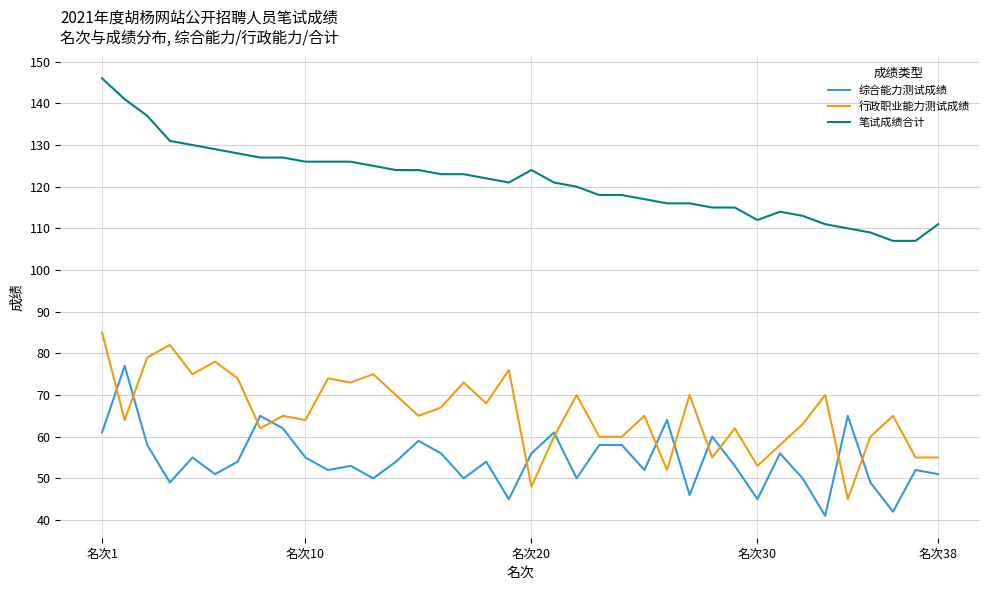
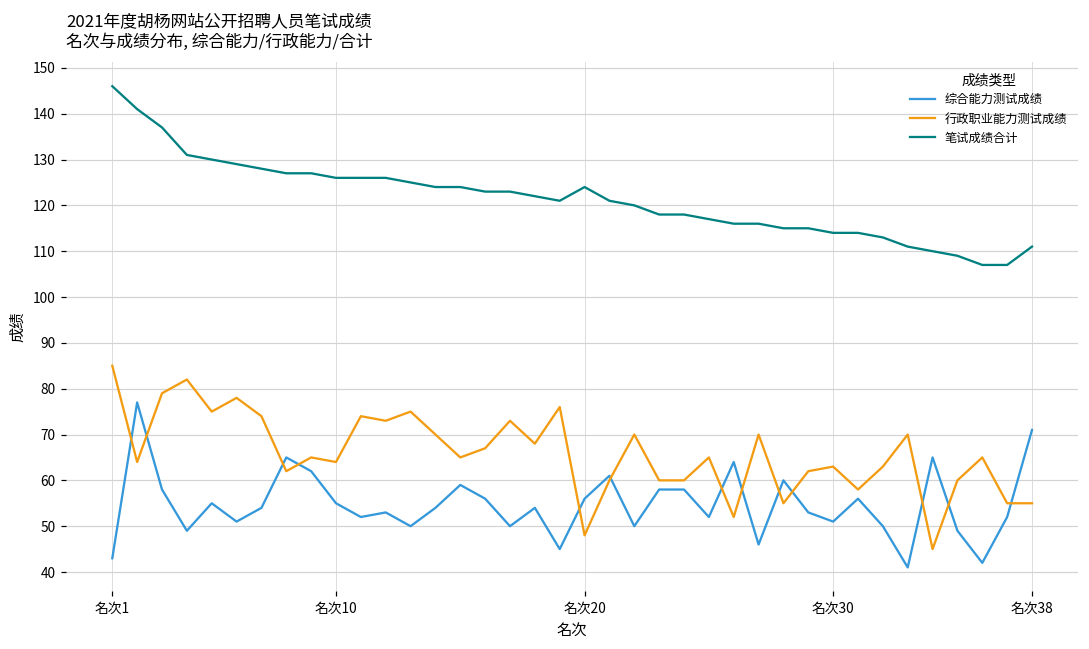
  {
    "综合能力测试成绩": {
-     "名次1": 61,
+     "名次1": 43,
      "名次10": 55,
      "名次20": 56,
-     "名次30": 45,
-     "名次38": 51
+     "名次30": 51,
+     "名次38": 71
    },
    "行政职业能力测试成绩": {
      "名次1": 85,
      "名次10": 64,
      "名次20": 48,
-     "名次30": 53,
+     "名次30": 63,
      "名次38": 55
    },
    "笔试成绩合计": {
      "名次1": 146,
      "名次10": 126,
      "名次20": 124,
-     "名次30": 112,
+     "名次30": 114,
      "名次38": 111
    }
  }
